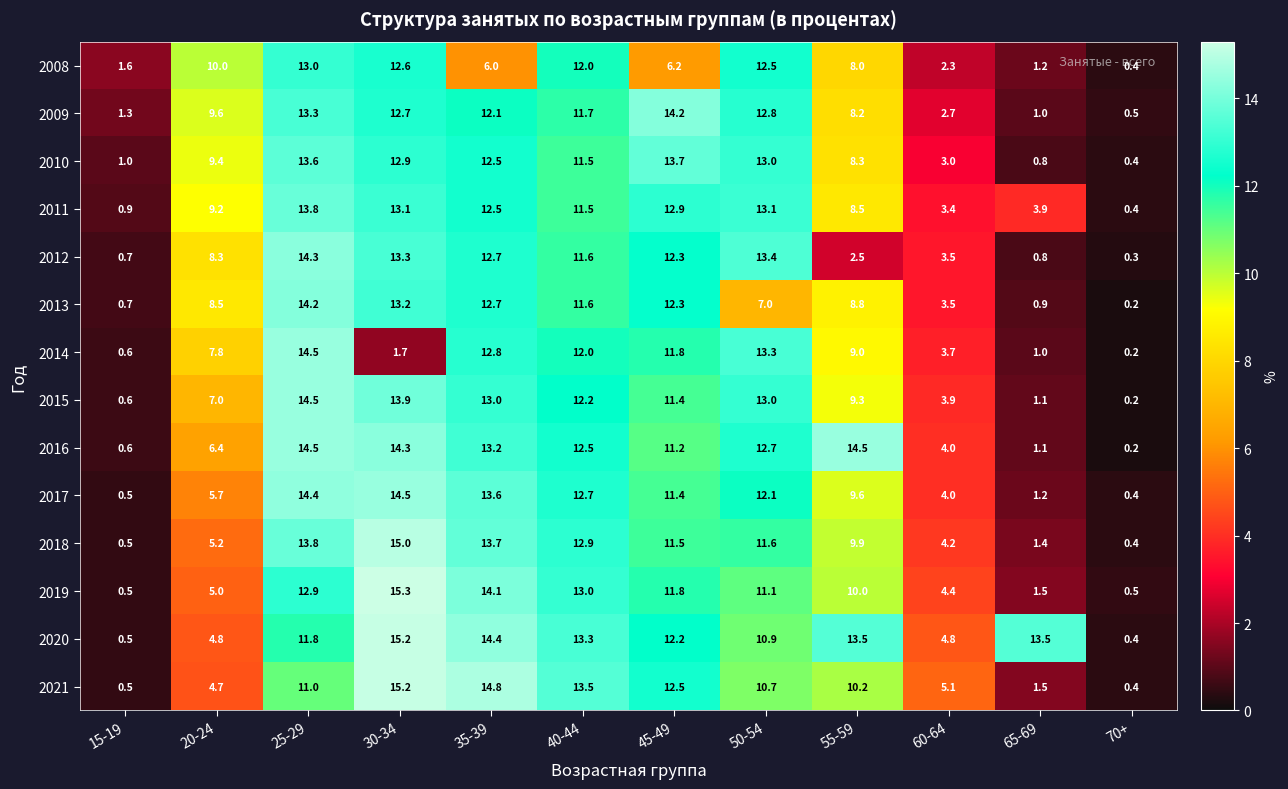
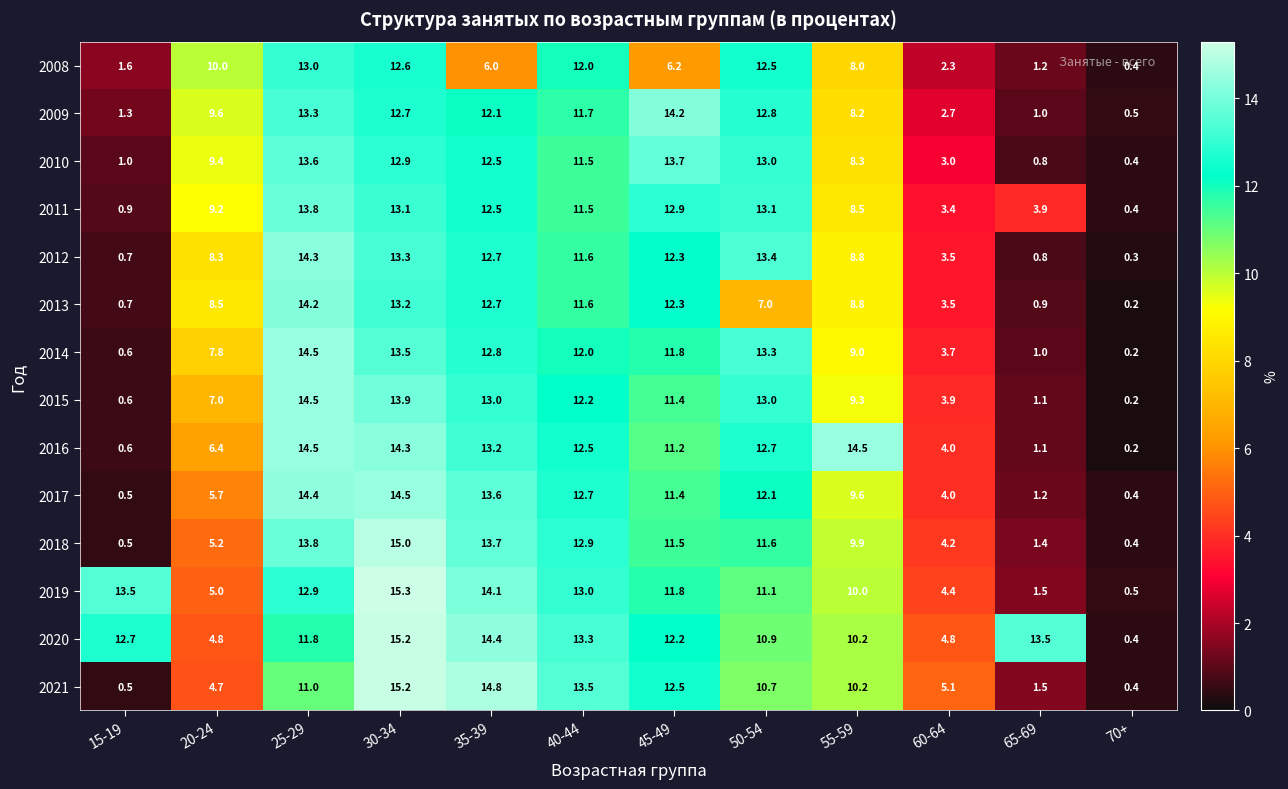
  {
    "2008": {
      "15-19": 1.6,
      "20-24": 10.0,
      "25-29": 13.0,
      "30-34": 12.6,
      "35-39": 6.0,
      "40-44": 12.0,
      "45-49": 6.2,
      "50-54": 12.5,
      "55-59": 8.0,
      "60-64": 2.3,
      "65-69": 1.2
    },
    "2009": {
      "15-19": 1.3,
      "20-24": 9.6,
      "25-29": 13.3,
      "30-34": 12.7,
      "35-39": 12.1,
      "40-44": 11.7,
      "45-49": 14.2,
      "50-54": 12.8,
      "55-59": 8.2,
      "60-64": 2.7,
      "65-69": 1.0,
      "70+": 0.5
    },
    "2010": {
      "15-19": 1.0,
      "20-24": 9.4,
      "25-29": 13.6,
      "30-34": 12.9,
      "35-39": 12.5,
      "40-44": 11.5,
      "45-49": 13.7,
      "50-54": 13.0,
      "55-59": 8.3,
      "60-64": 3.0,
      "65-69": 0.8,
      "70+": 0.4
    },
    "2011": {
      "15-19": 0.9,
      "20-24": 9.2,
      "25-29": 13.8,
      "30-34": 13.1,
      "35-39": 12.5,
      "40-44": 11.5,
      "45-49": 12.9,
      "50-54": 13.1,
      "55-59": 8.5,
      "60-64": 3.4,
      "65-69": 3.9,
      "70+": 0.4
    },
    "2012": {
      "15-19": 0.7,
      "20-24": 8.3,
      "25-29": 14.3,
      "30-34": 13.3,
      "35-39": 12.7,
      "40-44": 11.6,
      "45-49": 12.3,
      "50-54": 13.4,
-     "55-59": 2.5,
+     "55-59": 8.8,
      "60-64": 3.5,
      "65-69": 0.8,
      "70+": 0.3
    },
    "2013": {
      "15-19": 0.7,
      "20-24": 8.5,
      "25-29": 14.2,
      "30-34": 13.2,
      "35-39": 12.7,
      "40-44": 11.6,
      "45-49": 12.3,
      "50-54": 7.0,
      "55-59": 8.8,
      "60-64": 3.5,
      "65-69": 0.9,
      "70+": 0.2
    },
    "2014": {
      "15-19": 0.6,
      "20-24": 7.8,
      "25-29": 14.5,
-     "30-34": 1.7,
+     "30-34": 13.5,
      "35-39": 12.8,
      "40-44": 12.0,
      "45-49": 11.8,
      "50-54": 13.3,
      "55-59": 9.0,
      "60-64": 3.7,
      "65-69": 1.0,
      "70+": 0.2
    },
    "2015": {
      "15-19": 0.6,
      "20-24": 7.0,
      "25-29": 14.5,
      "30-34": 13.9,
      "35-39": 13.0,
      "40-44": 12.2,
      "45-49": 11.4,
      "50-54": 13.0,
      "55-59": 9.3,
      "60-64": 3.9,
      "65-69": 1.1,
      "70+": 0.2
    },
    "2016": {
      "15-19": 0.6,
      "20-24": 6.4,
      "25-29": 14.5,
      "30-34": 14.3,
      "35-39": 13.2,
      "40-44": 12.5,
      "45-49": 11.2,
      "50-54": 12.7,
      "55-59": 14.5,
      "60-64": 4.0,
      "65-69": 1.1,
      "70+": 0.2
    },
    "2017": {
      "15-19": 0.5,
      "20-24": 5.7,
      "25-29": 14.4,
      "30-34": 14.5,
      "35-39": 13.6,
      "40-44": 12.7,
      "45-49": 11.4,
      "50-54": 12.1,
      "55-59": 9.6,
      "60-64": 4.0,
      "65-69": 1.2,
      "70+": 0.4
    },
    "2018": {
      "15-19": 0.5,
      "20-24": 5.2,
      "25-29": 13.8,
      "30-34": 15.0,
      "35-39": 13.7,
      "40-44": 12.9,
      "45-49": 11.5,
      "50-54": 11.6,
      "55-59": 9.9,
      "60-64": 4.2,
      "65-69": 1.4,
      "70+": 0.4
    },
    "2019": {
-     "15-19": 0.5,
+     "15-19": 13.5,
      "20-24": 5.0,
      "25-29": 12.9,
      "30-34": 15.3,
      "35-39": 14.1,
      "40-44": 13.0,
      "45-49": 11.8,
      "50-54": 11.1,
      "55-59": 10.0,
      "60-64": 4.4,
      "65-69": 1.5,
      "70+": 0.5
    },
    "2020": {
-     "15-19": 0.5,
+     "15-19": 12.7,
      "20-24": 4.8,
      "25-29": 11.8,
      "30-34": 15.2,
      "35-39": 14.4,
      "40-44": 13.3,
      "45-49": 12.2,
      "50-54": 10.9,
-     "55-59": 13.5,
+     "55-59": 10.2,
      "60-64": 4.8,
      "65-69": 13.5,
      "70+": 0.4
    },
    "2021": {
      "15-19": 0.5,
      "20-24": 4.7,
      "25-29": 11.0,
      "30-34": 15.2,
      "35-39": 14.8,
      "40-44": 13.5,
      "45-49": 12.5,
      "50-54": 10.7,
      "55-59": 10.2,
      "60-64": 5.1,
      "65-69": 1.5,
      "70+": 0.4
    }
  }
